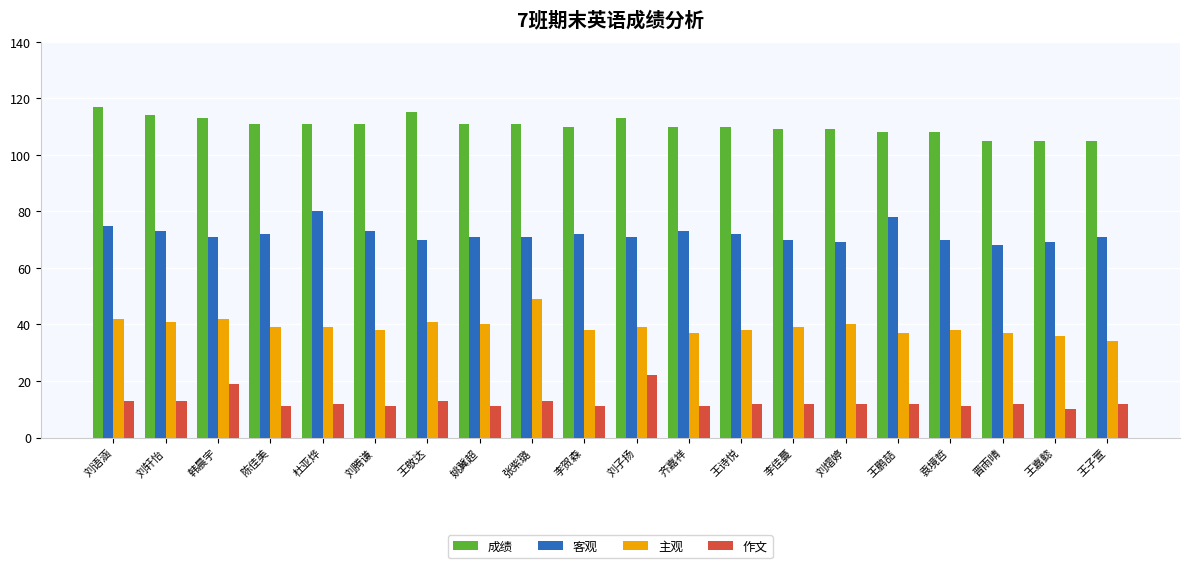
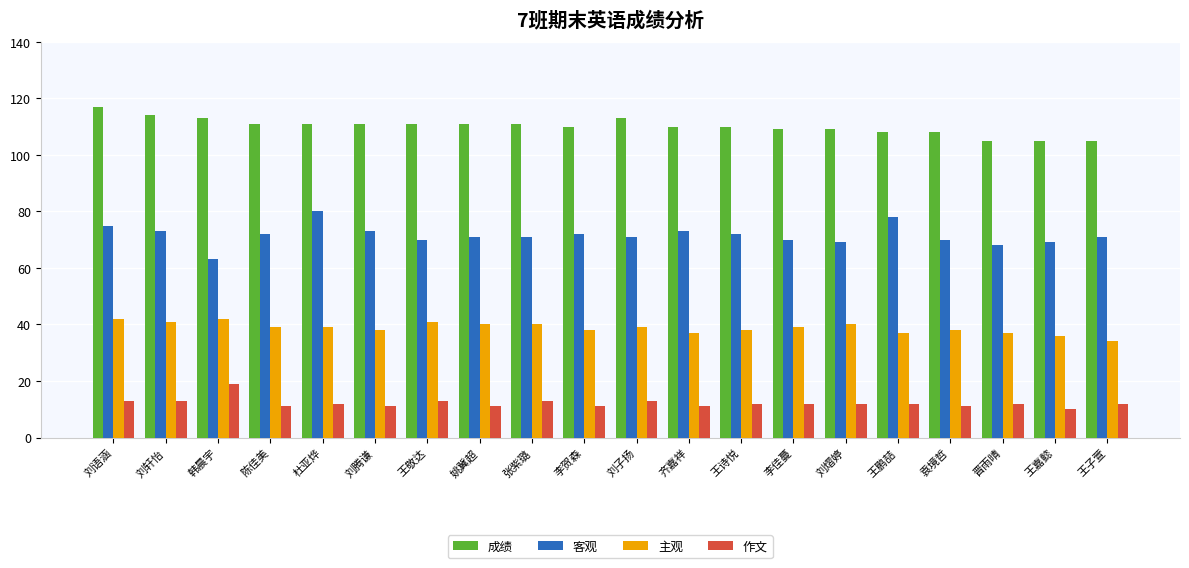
  {
    "成绩": {
      "刘语涵": 117,
      "刘轩怡": 114,
      "韩晨宇": 113,
      "陈佳美": 111,
      "杜亚烨": 111,
      "刘腾谦": 111,
-     "王敬达": 115,
+     "王敬达": 111,
      "姚冀超": 111,
      "张紫璐": 111,
      "李贺森": 110,
      "刘子扬": 113,
      "齐嘉祥": 110,
      "王诗悦": 110,
      "李佳蔓": 109,
      "刘熠婷": 109,
      "王鹏喆": 108,
      "袁境哲": 108,
      "晋雨晴": 105,
      "王嘉懿": 105,
      "王子萱": 105
    },
    "客观": {
      "刘语涵": 75,
      "刘轩怡": 73,
-     "韩晨宇": 71,
+     "韩晨宇": 63,
      "陈佳美": 72,
      "杜亚烨": 80,
      "刘腾谦": 73,
      "王敬达": 70,
      "姚冀超": 71,
      "张紫璐": 71,
      "李贺森": 72,
      "刘子扬": 71,
      "齐嘉祥": 73,
      "王诗悦": 72,
      "李佳蔓": 70,
      "刘熠婷": 69,
      "王鹏喆": 78,
      "袁境哲": 70,
      "晋雨晴": 68,
      "王嘉懿": 69,
      "王子萱": 71
    },
    "主观": {
      "刘语涵": 42,
      "刘轩怡": 41,
      "韩晨宇": 42,
      "陈佳美": 39,
      "杜亚烨": 39,
      "刘腾谦": 38,
      "王敬达": 41,
      "姚冀超": 40,
-     "张紫璐": 49,
+     "张紫璐": 40,
      "李贺森": 38,
      "刘子扬": 39,
      "齐嘉祥": 37,
      "王诗悦": 38,
      "李佳蔓": 39,
      "刘熠婷": 40,
      "王鹏喆": 37,
      "袁境哲": 38,
      "晋雨晴": 37,
      "王嘉懿": 36,
      "王子萱": 34
    },
    "作文": {
      "刘语涵": 13,
      "刘轩怡": 13,
      "韩晨宇": 19,
      "陈佳美": 11,
      "杜亚烨": 12,
      "刘腾谦": 11,
      "王敬达": 13,
      "姚冀超": 11,
      "张紫璐": 13,
      "李贺森": 11,
-     "刘子扬": 22,
+     "刘子扬": 13,
      "齐嘉祥": 11,
      "王诗悦": 12,
      "李佳蔓": 12,
      "刘熠婷": 12,
      "王鹏喆": 12,
      "袁境哲": 11,
      "晋雨晴": 12,
      "王嘉懿": 10,
      "王子萱": 12
    }
  }
